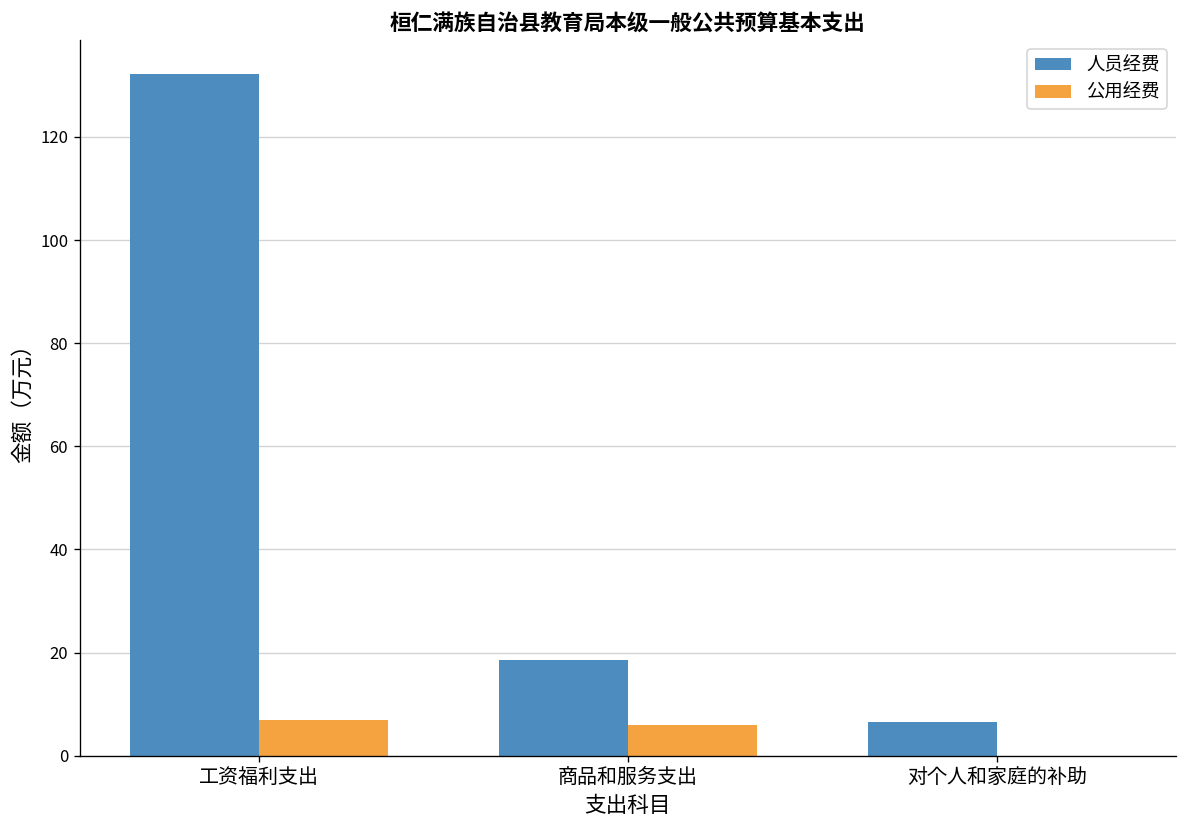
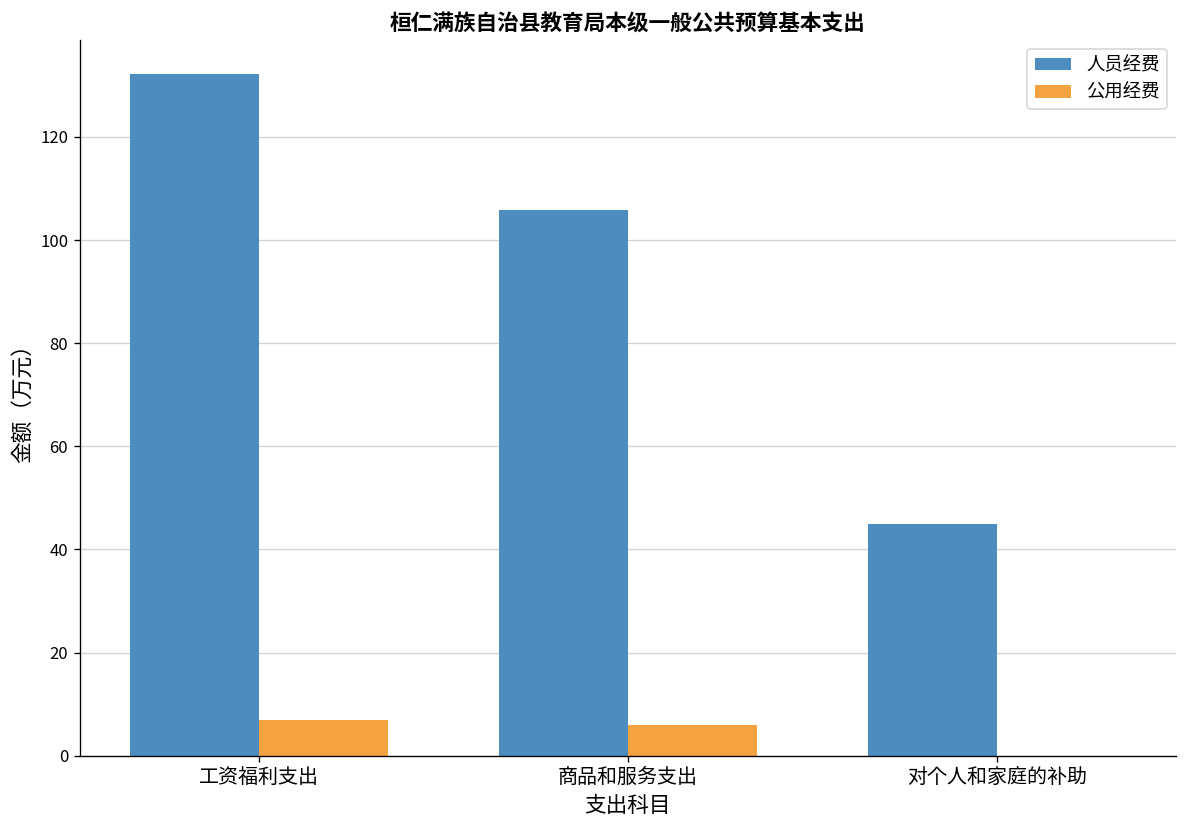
  {
    "人员经费": {
      "工资福利支出": 132,
-     "商品和服务支出": 19,
-     "对个人和家庭的补助": 6
+     "商品和服务支出": 106,
+     "对个人和家庭的补助": 45
    },
    "公用经费": {
      "工资福利支出": 7,
      "商品和服务支出": 6,
      "对个人和家庭的补助": 0
    }
  }
